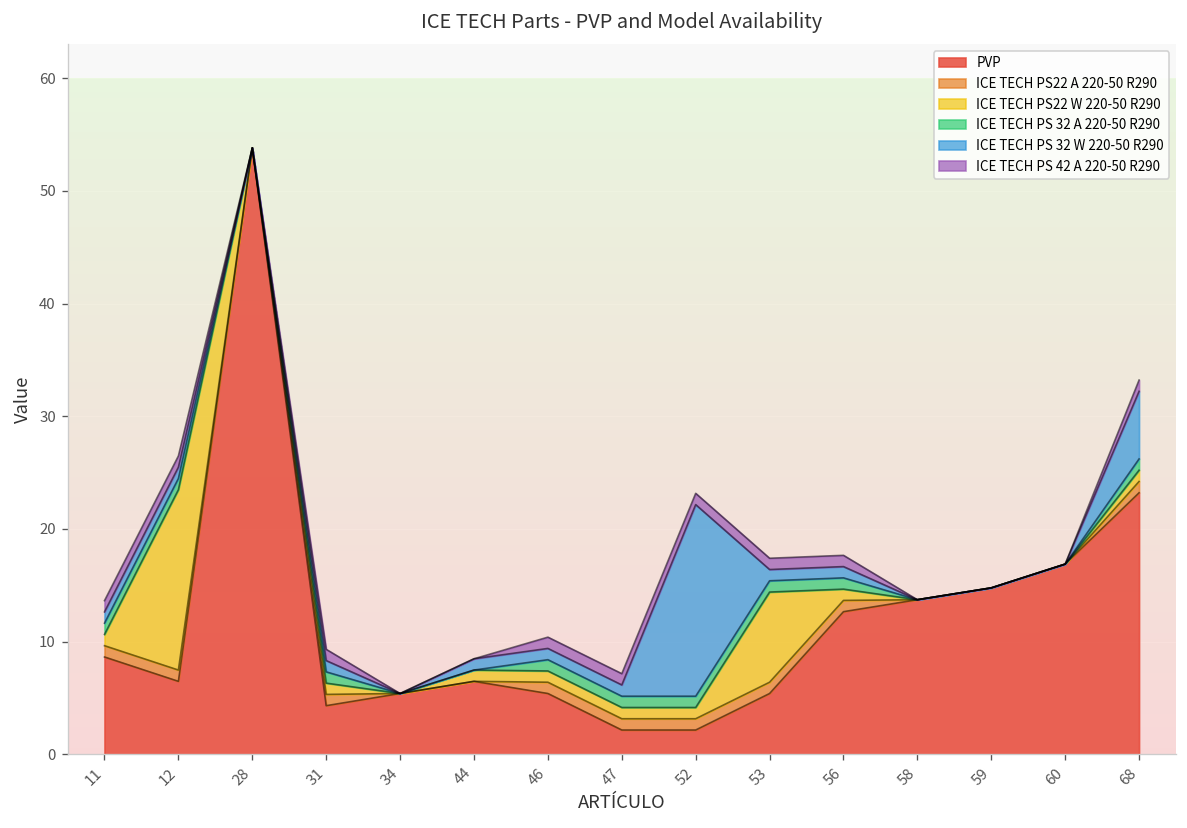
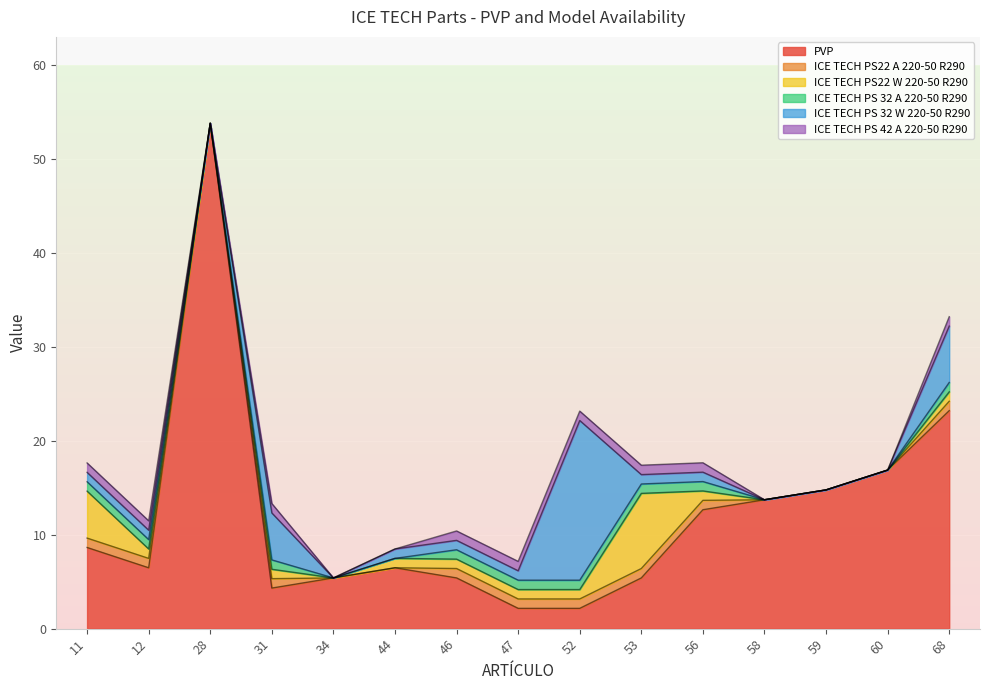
  {
    "ICE TECH PS22 W 220-50 R290": {
-     "11": 1,
-     "12": 16,
+     "11": 5,
+     "12": 1,
      "31": 1,
      "46": 1,
      "47": 1,
      "52": 1,
      "53": 8,
      "56": 1,
      "68": 1
    },
    "ICE TECH PS 32 A 220-50 R290": {
      "11": 1,
      "12": 1,
      "31": 1,
      "46": 1,
      "47": 1,
      "52": 1,
      "53": 1,
      "56": 1,
      "68": 1
    },
    "ICE TECH PS 32 W 220-50 R290": {
      "11": 1,
      "12": 1,
-     "31": 1,
+     "31": 5,
      "46": 1,
      "47": 1,
      "52": 17,
      "53": 1,
      "56": 1,
      "68": 6
    },
    "ICE TECH PS 42 A 220-50 R290": {
      "11": 1,
      "12": 1,
      "31": 1,
      "46": 1,
      "47": 1,
      "52": 1,
      "53": 1,
      "56": 1,
      "68": 1
    }
  }
